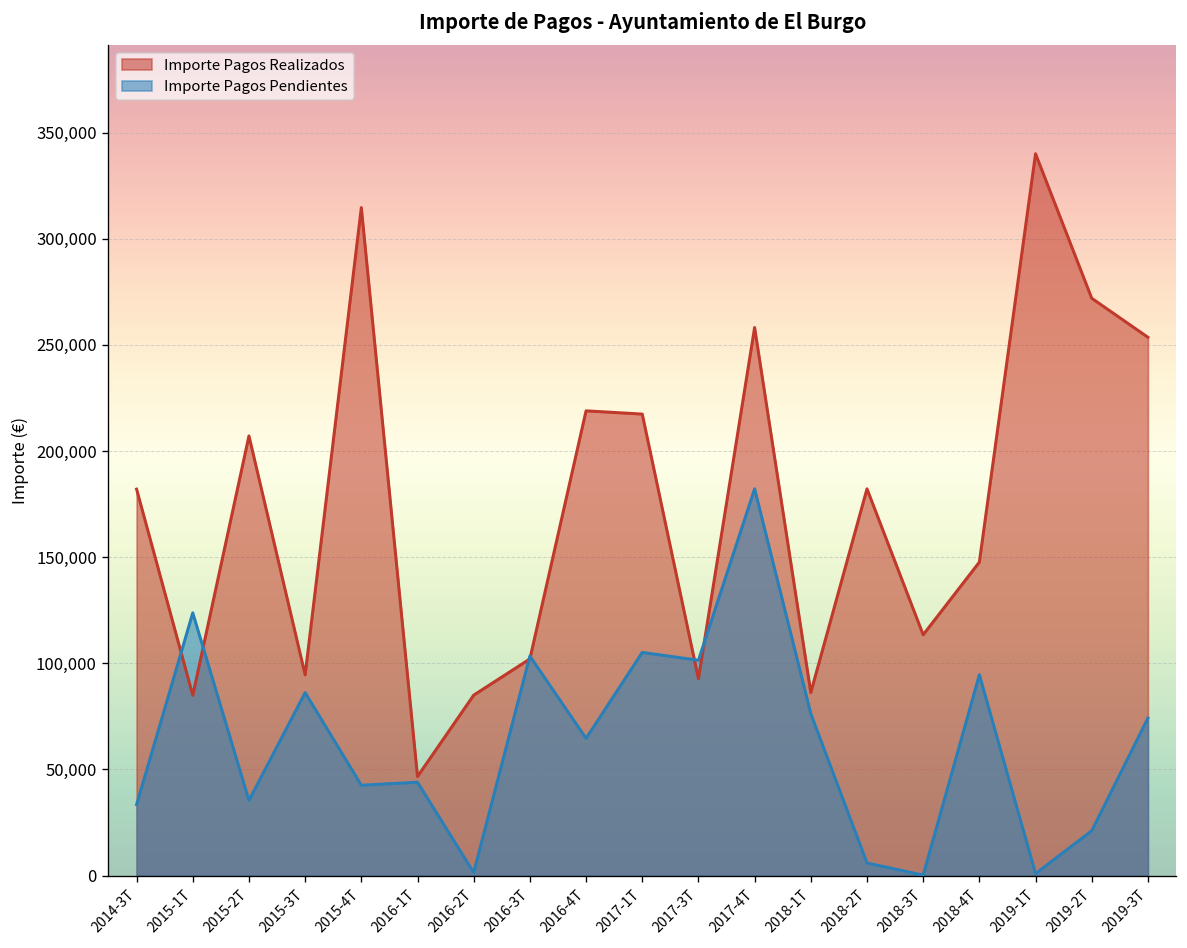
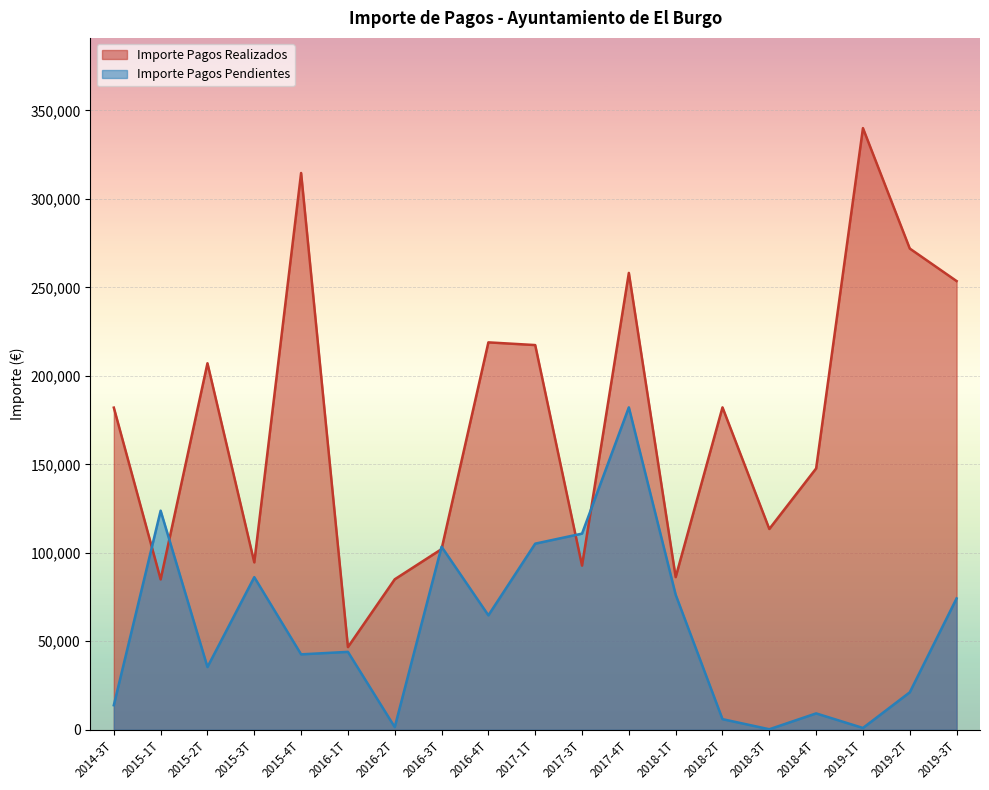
  {
    "Importe Pagos Realizados": {
      "2014-3T": "182,000",
      "2015-1T": "85,000",
      "2015-2T": "207,000",
      "2015-3T": "95,000",
      "2015-4T": "315,000",
      "2016-1T": "47,000",
      "2016-2T": "85,000",
      "2016-4T": "219,000",
      "2017-1T": "217,000",
      "2017-3T": "93,000",
      "2017-4T": "258,000",
      "2018-1T": "86,000",
      "2018-2T": "182,000",
      "2018-3T": "113,000",
      "2018-4T": "148,000",
      "2019-1T": "340,000",
      "2019-2T": "272,000",
      "2019-3T": "254,000"
    },
    "Importe Pagos Pendientes": {
-     "2014-3T": "33,000",
+     "2014-3T": "14,000",
      "2015-1T": "124,000",
      "2015-2T": "35,000",
      "2015-3T": "86,000",
      "2015-4T": "43,000",
      "2016-1T": "44,000",
      "2016-2T": "1,000",
      "2016-4T": "65,000",
      "2017-1T": "105,000",
-     "2017-3T": "101,000",
+     "2017-3T": "111,000",
      "2017-4T": "182,000",
      "2018-1T": "76,000",
      "2018-2T": "6,000",
      "2018-3T": "0",
-     "2018-4T": "95,000",
+     "2018-4T": "9,000",
      "2019-1T": "1,000",
      "2019-2T": "21,000",
      "2019-3T": "74,000"
    }
  }
